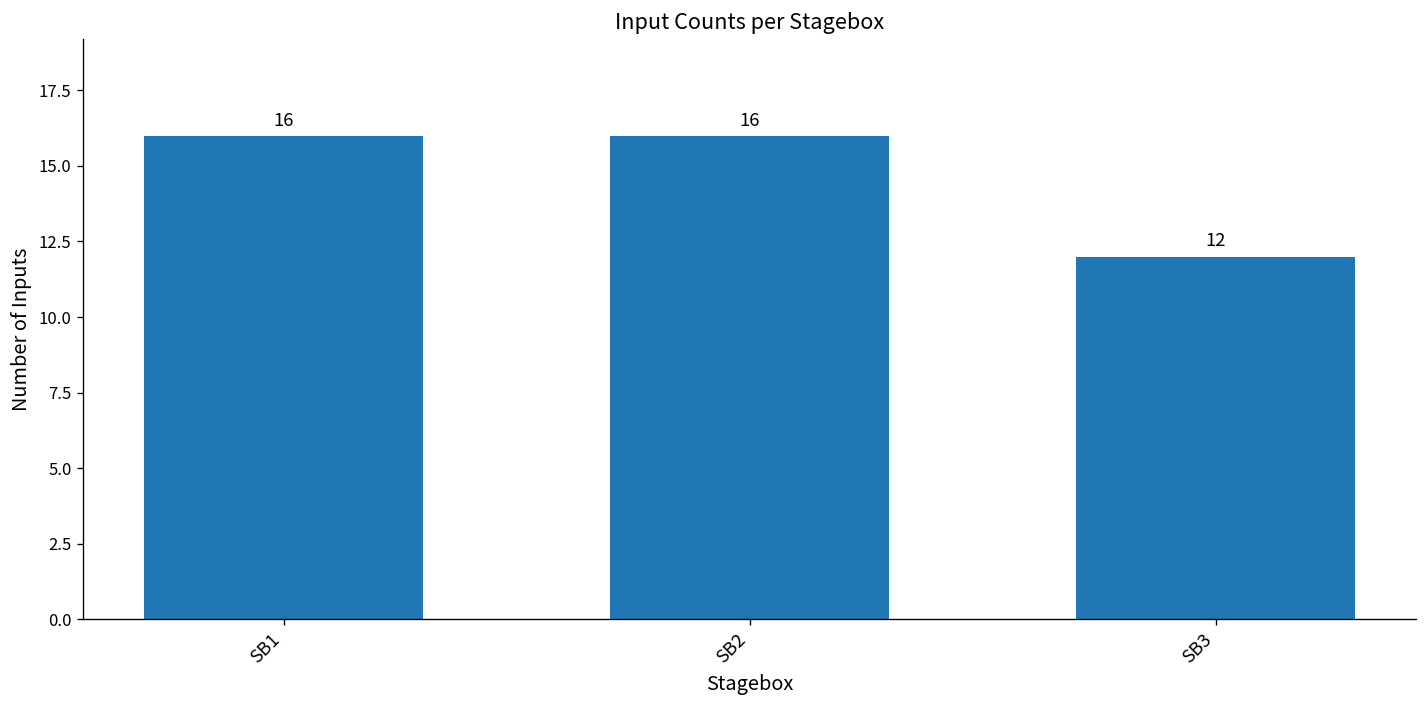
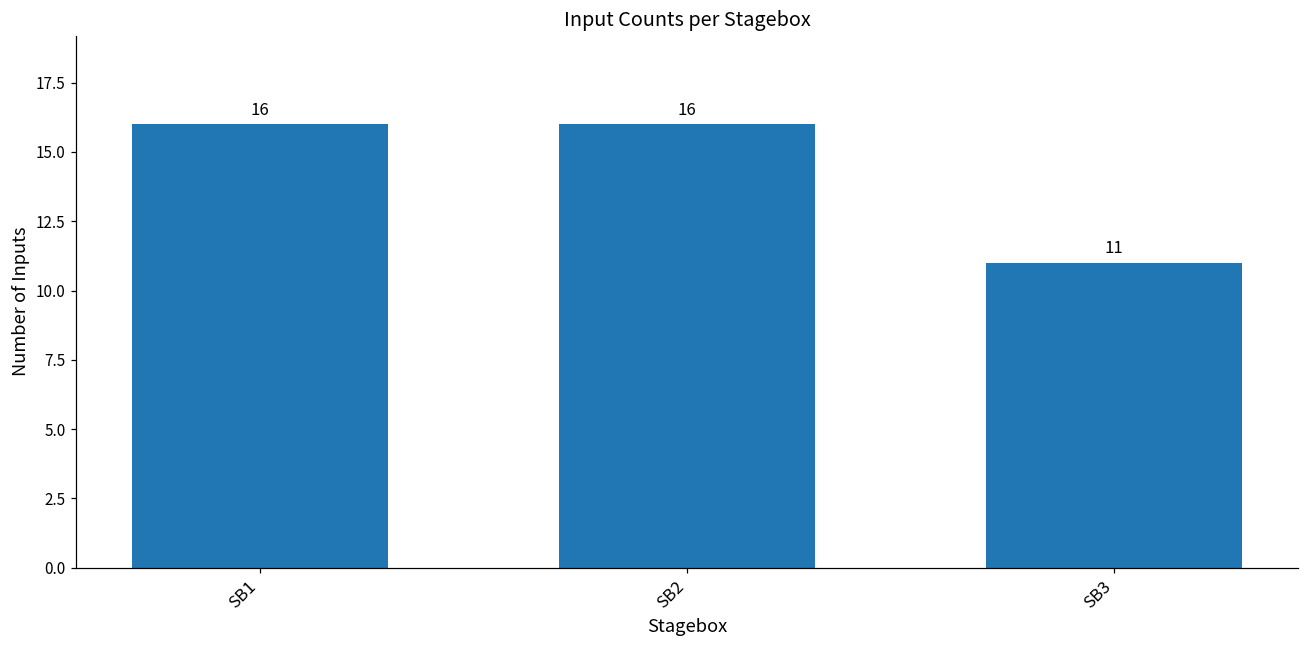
  {
    "SB1": 16,
    "SB2": 16,
-   "SB3": 12
+   "SB3": 11
  }
